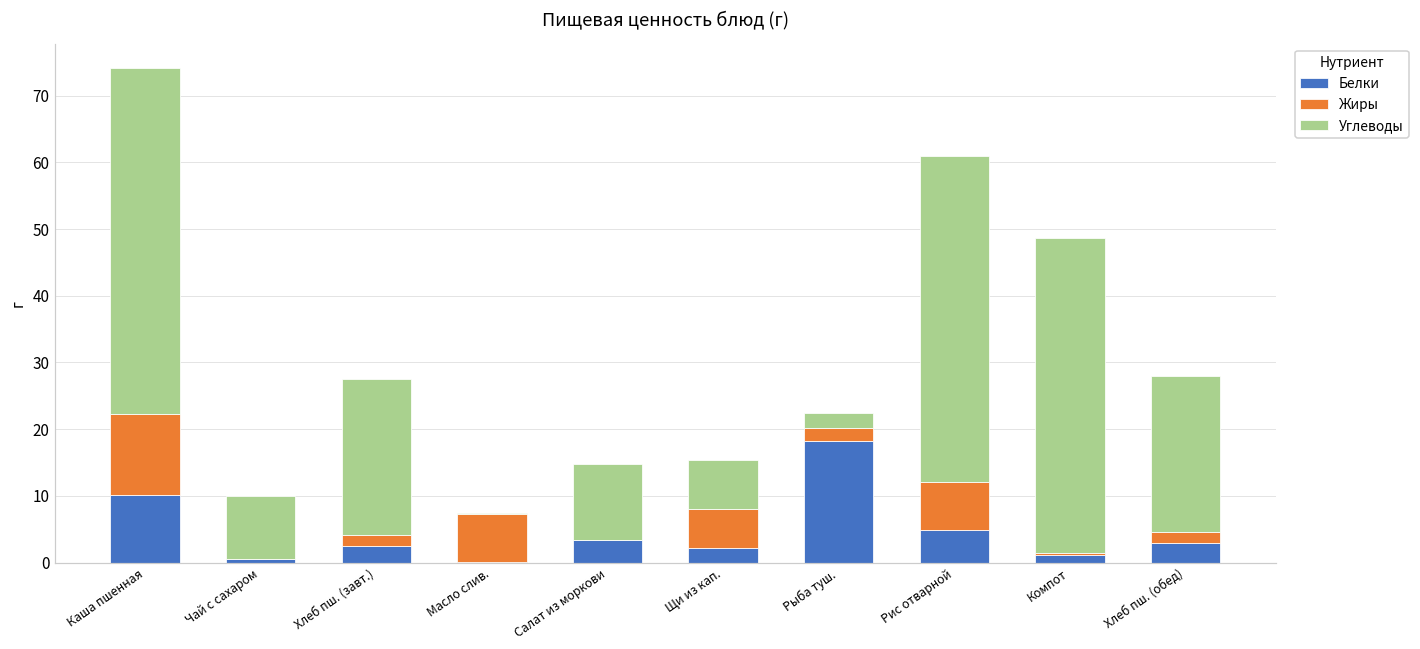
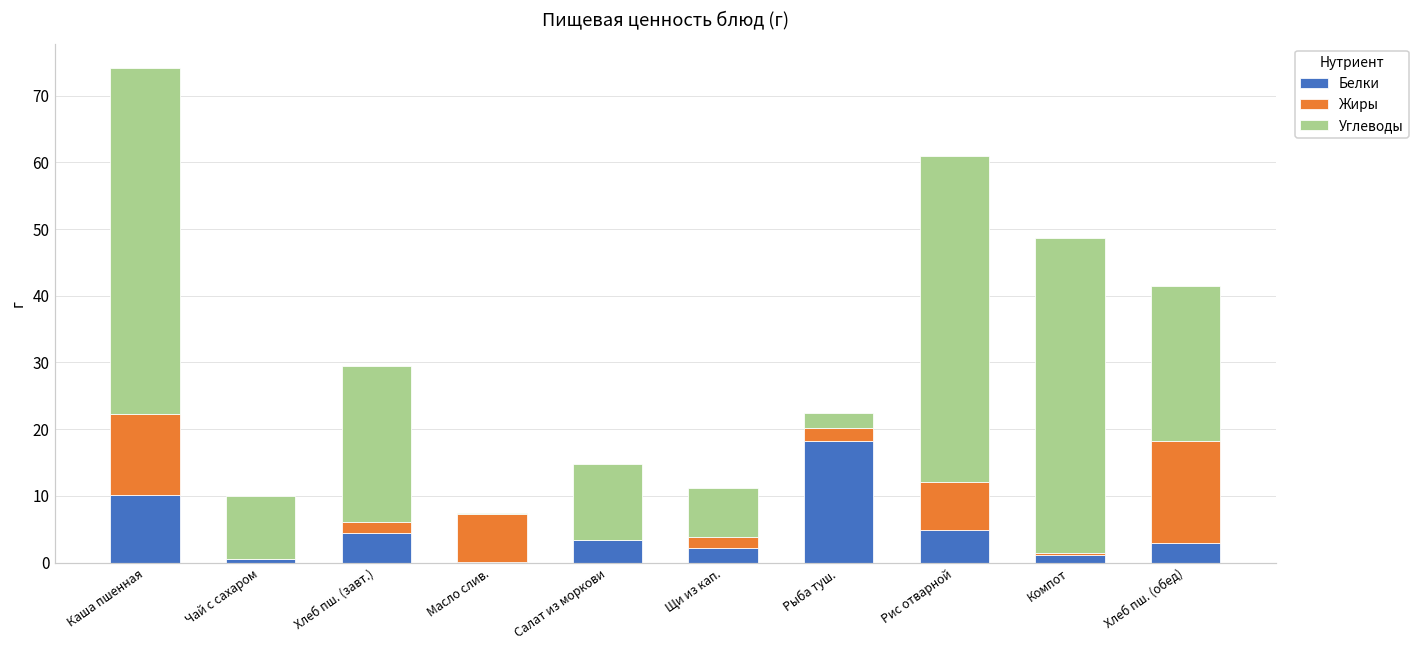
  {
    "Белки": {
      "Каша пшенная": 10,
      "Чай с сахаром": 1,
-     "Хлеб пш. (завт.)": 3,
+     "Хлеб пш. (завт.)": 4,
      "Салат из моркови": 3,
      "Щи из кап.": 2,
      "Рыба туш.": 18,
      "Рис отварной": 5,
      "Компот": 1,
      "Хлеб пш. (обед)": 3
    },
    "Жиры": {
      "Каша пшенная": 12,
      "Чай с сахаром": 0,
      "Хлеб пш. (завт.)": 2,
      "Масло слив.": 7,
-     "Щи из кап.": 6,
+     "Щи из кап.": 2,
      "Рыба туш.": 2,
      "Рис отварной": 7,
-     "Хлеб пш. (обед)": 2
+     "Хлеб пш. (обед)": 15
    },
    "Углеводы": {
      "Каша пшенная": 52,
      "Чай с сахаром": 9,
      "Хлеб пш. (завт.)": 23,
      "Салат из моркови": 11,
      "Щи из кап.": 7,
      "Рыба туш.": 2,
      "Рис отварной": 49,
      "Компот": 47,
      "Хлеб пш. (обед)": 23
    }
  }
